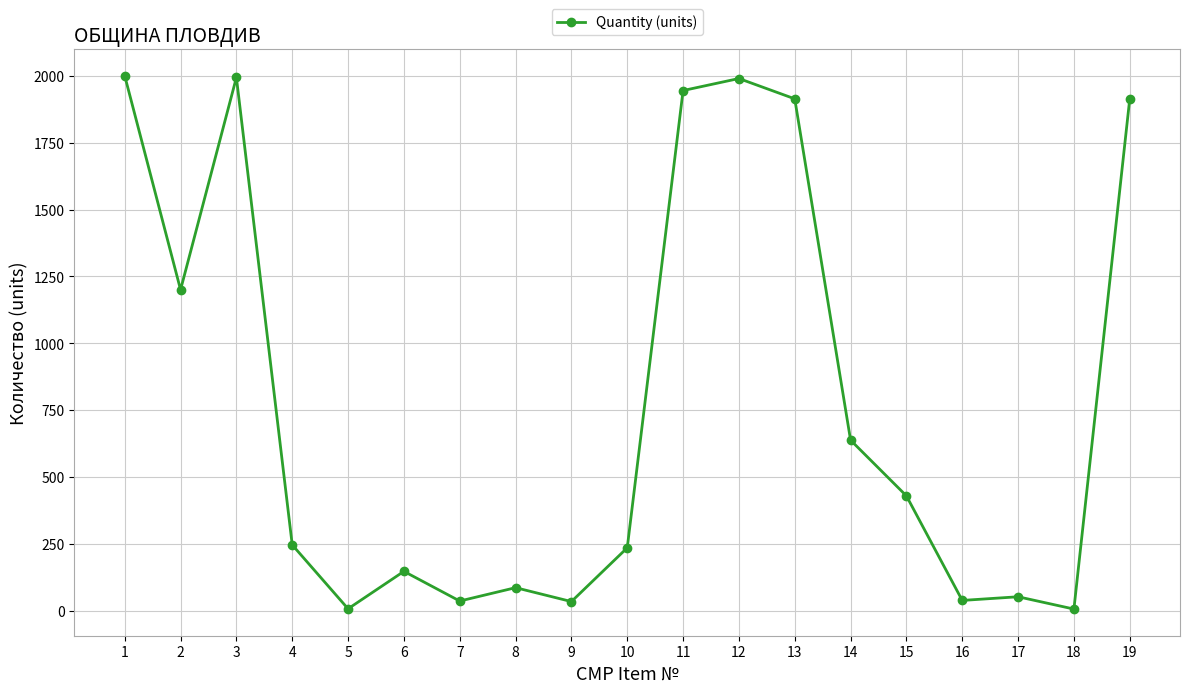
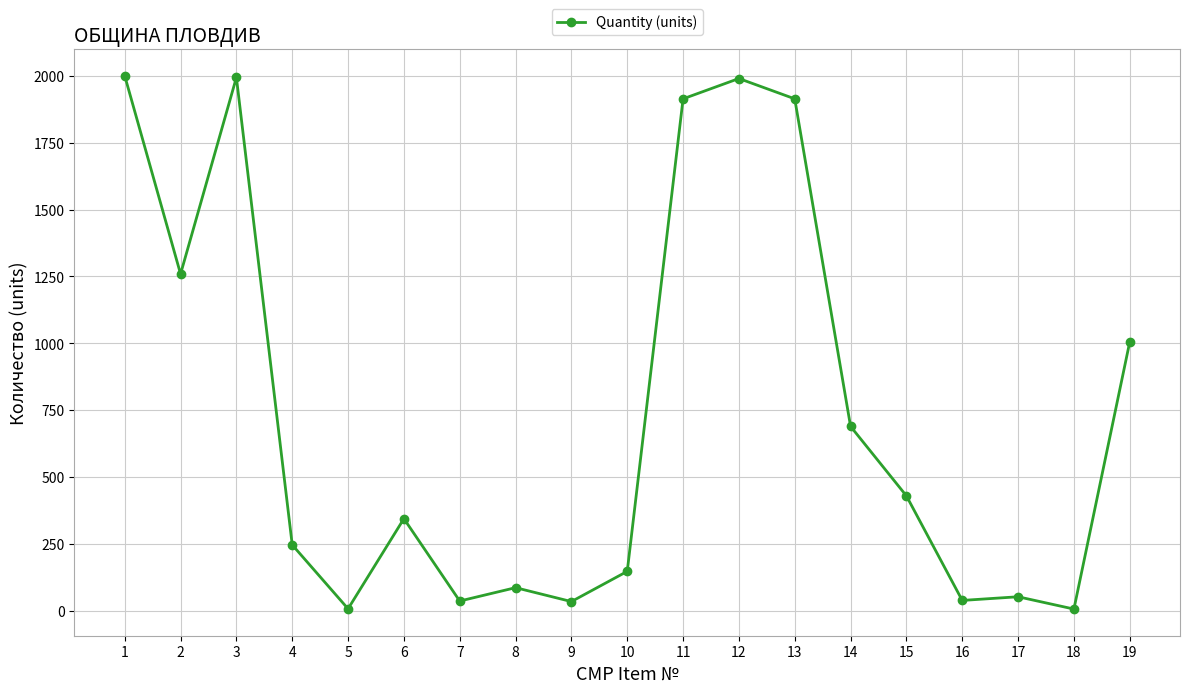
  {
    "1": 2000,
-   "2": 1200,
+   "2": 1260,
    "3": 1990,
    "4": 250,
    "5": 10,
-   "6": 150,
+   "6": 340,
    "7": 40,
    "8": 90,
    "9": 30,
-   "10": 240,
-   "11": 1950,
+   "10": 150,
+   "11": 1910,
    "12": 1990,
    "13": 1910,
-   "14": 640,
+   "14": 690,
    "15": 430,
    "16": 40,
    "17": 50,
    "18": 10,
-   "19": 1910
+   "19": 1010
  }
